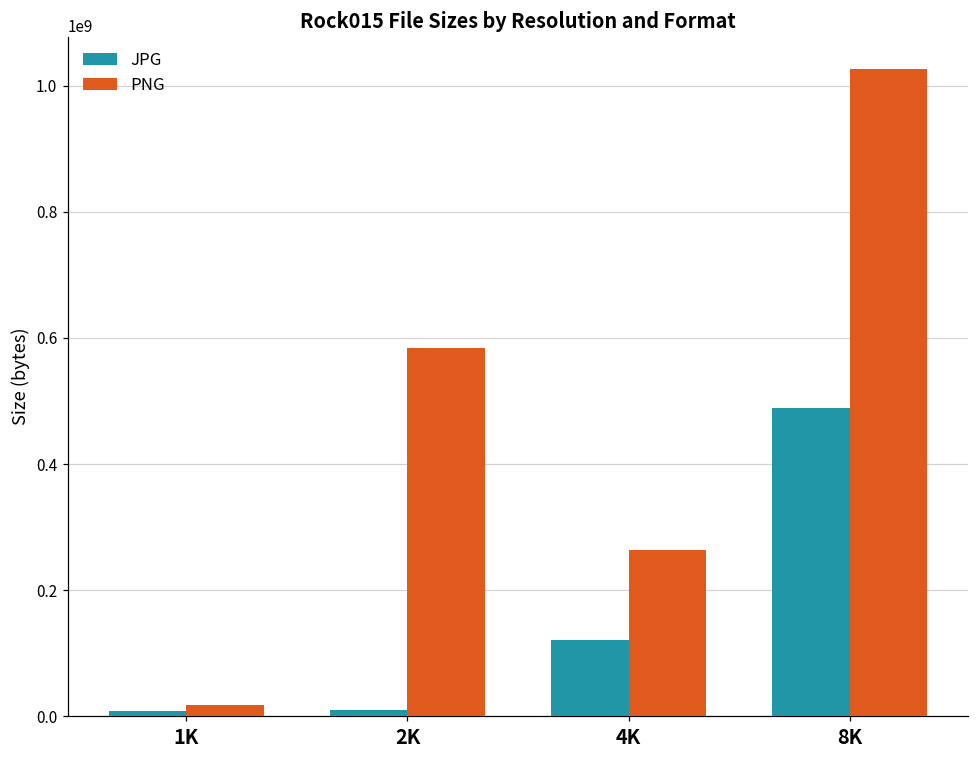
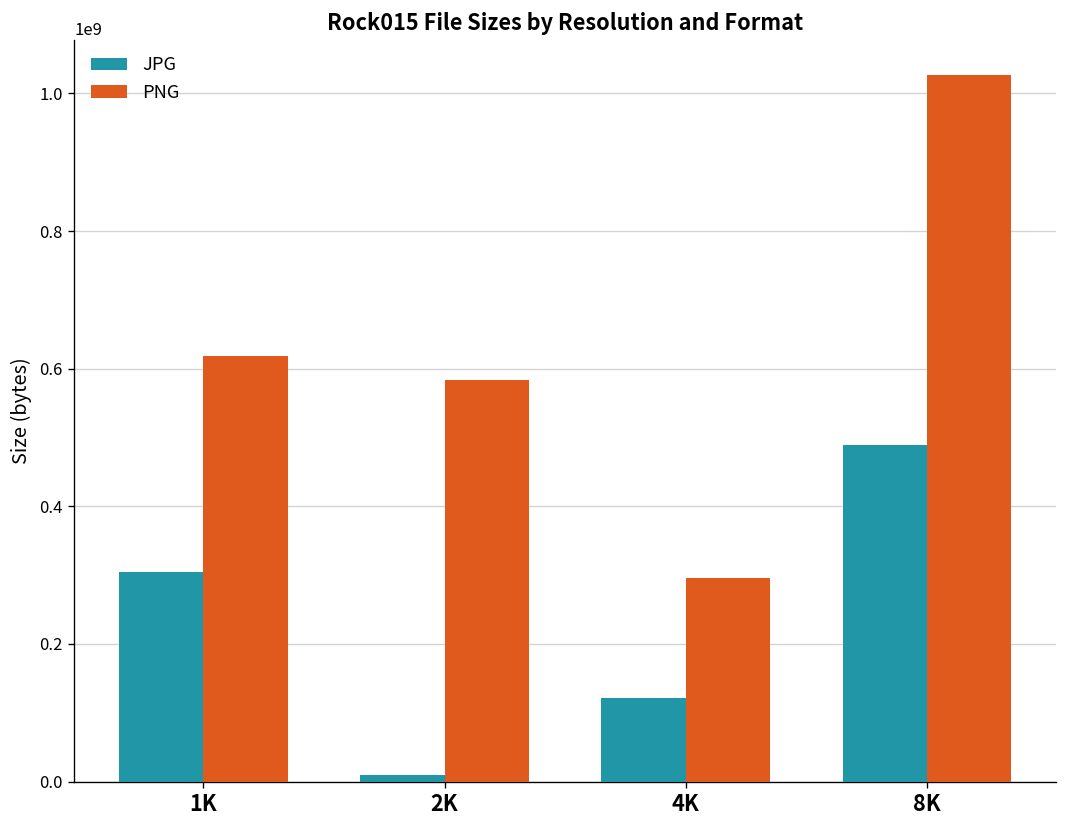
  {
    "JPG": {
-     "1K": 10000000,
+     "1K": 310000000,
      "2K": 10000000,
      "4K": 120000000,
      "8K": 490000000
    },
    "PNG": {
-     "1K": 20000000,
+     "1K": 620000000,
      "2K": 580000000,
-     "4K": 260000000,
+     "4K": 300000000,
      "8K": 1030000000
    }
  }
